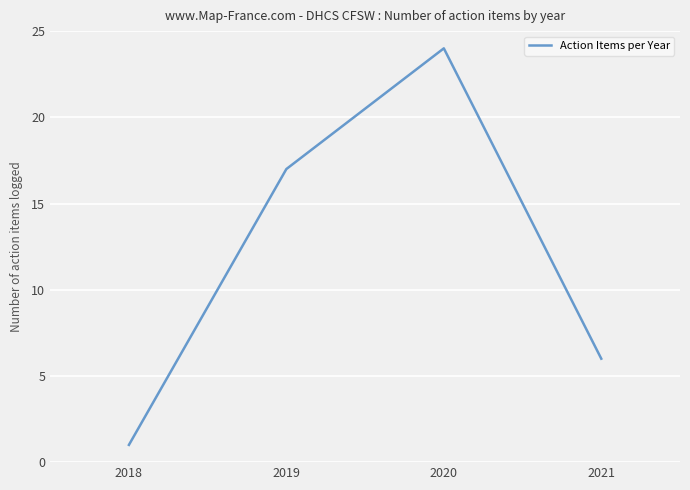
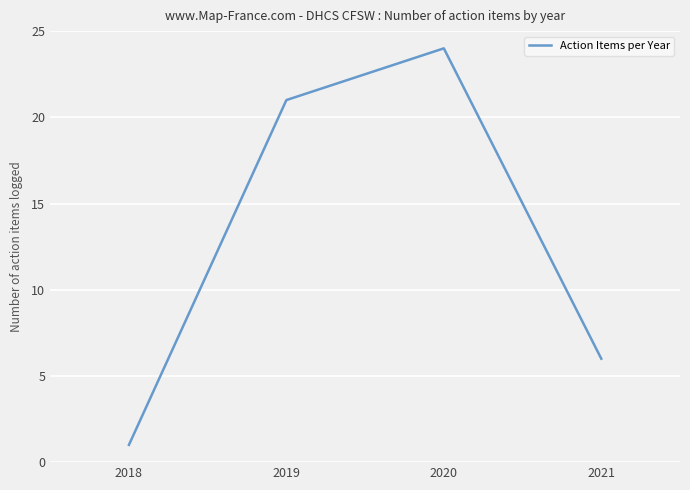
  {
    "2018": 1,
-   "2019": 17,
+   "2019": 21,
    "2020": 24,
    "2021": 6
  }
